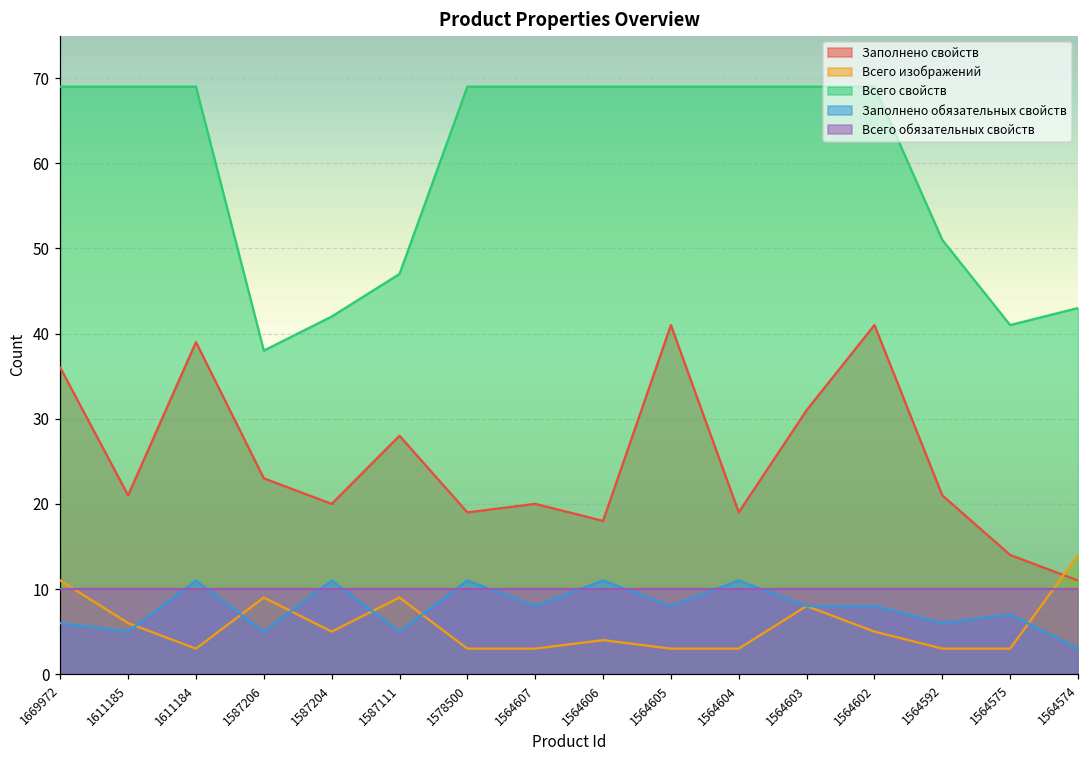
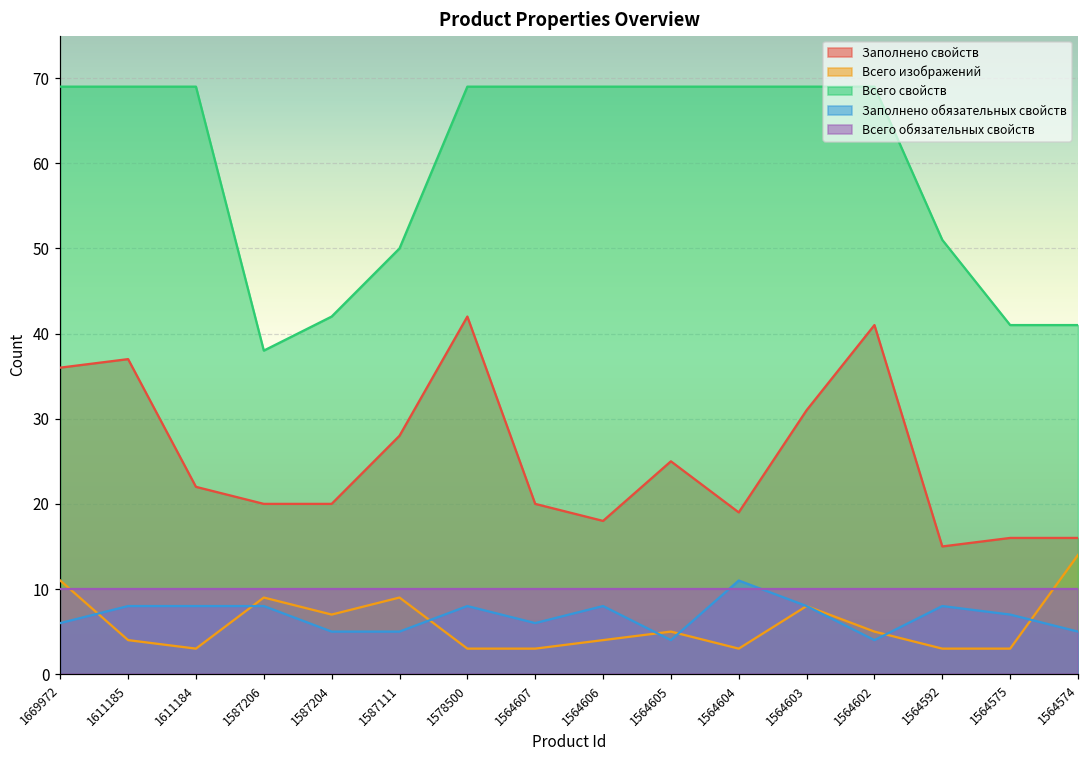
  {
    "Заполнено свойств": {
      "1669972": 36,
-     "1611185": 21,
-     "1611184": 39,
-     "1587206": 23,
+     "1611185": 37,
+     "1611184": 22,
+     "1587206": 20,
      "1587204": 20,
      "1587111": 28,
-     "1578500": 19,
+     "1578500": 42,
      "1564607": 20,
      "1564606": 18,
-     "1564605": 41,
+     "1564605": 25,
      "1564604": 19,
      "1564603": 31,
      "1564602": 41,
-     "1564592": 21,
-     "1564575": 14,
-     "1564574": 11
+     "1564592": 15,
+     "1564575": 16,
+     "1564574": 16
    },
    "Всего изображений": {
      "1669972": 11,
-     "1611185": 6,
+     "1611185": 4,
      "1611184": 3,
      "1587206": 9,
-     "1587204": 5,
+     "1587204": 7,
      "1587111": 9,
      "1578500": 3,
      "1564607": 3,
      "1564606": 4,
-     "1564605": 3,
+     "1564605": 5,
      "1564604": 3,
      "1564602": 5,
      "1564592": 3,
      "1564575": 3,
      "1564574": 14
    },
    "Всего свойств": {
      "1669972": 69,
      "1611185": 69,
      "1611184": 69,
      "1587206": 38,
      "1587204": 42,
-     "1587111": 47,
+     "1587111": 50,
      "1578500": 69,
      "1564607": 69,
      "1564606": 69,
      "1564605": 69,
      "1564604": 69,
      "1564603": 69,
      "1564592": 51,
      "1564575": 41,
-     "1564574": 43
+     "1564574": 41
    },
    "Заполнено обязательных свойств": {
      "1669972": 6,
-     "1611185": 5,
-     "1611184": 11,
-     "1587206": 5,
-     "1587204": 11,
+     "1611185": 8,
+     "1611184": 8,
+     "1587206": 8,
+     "1587204": 5,
      "1587111": 5,
-     "1578500": 11,
-     "1564607": 8,
-     "1564606": 11,
-     "1564605": 8,
+     "1578500": 8,
+     "1564607": 6,
+     "1564606": 8,
+     "1564605": 4,
      "1564604": 11,
-     "1564602": 8,
-     "1564592": 6,
+     "1564602": 4,
+     "1564592": 8,
      "1564575": 7,
-     "1564574": 3
+     "1564574": 5
    },
    "Всего обязательных свойств": {
      "1669972": 10,
      "1611185": 10,
      "1611184": 10,
      "1587206": 10,
      "1587204": 10,
      "1587111": 10,
      "1578500": 10,
      "1564607": 10,
      "1564606": 10,
      "1564605": 10,
      "1564604": 10,
      "1564603": 10,
      "1564602": 10,
      "1564592": 10,
      "1564575": 10,
      "1564574": 10
    }
  }
